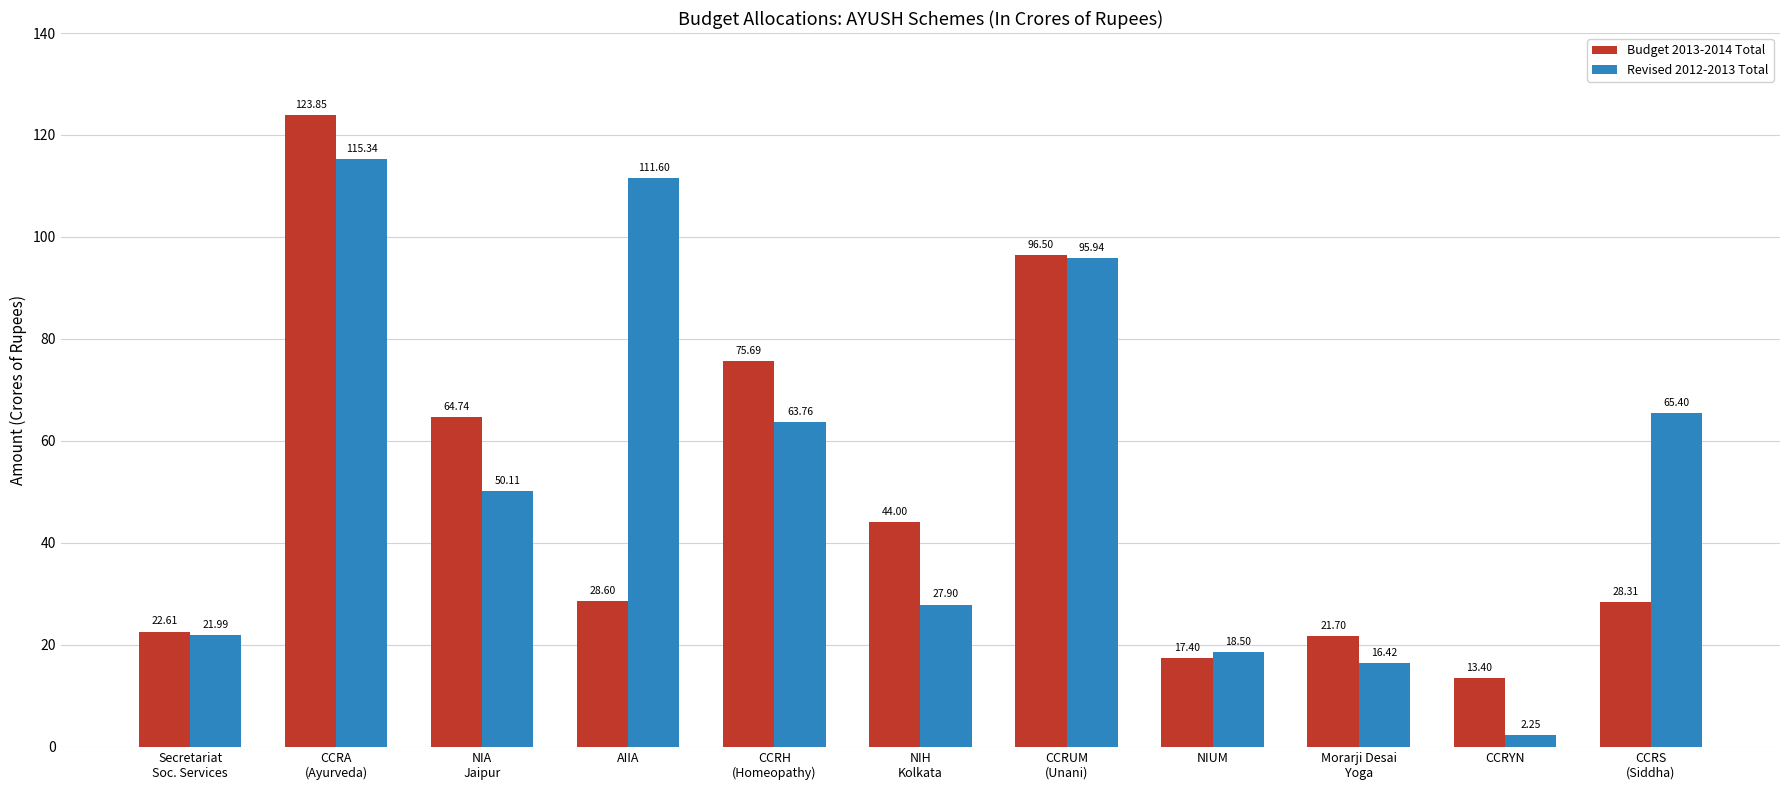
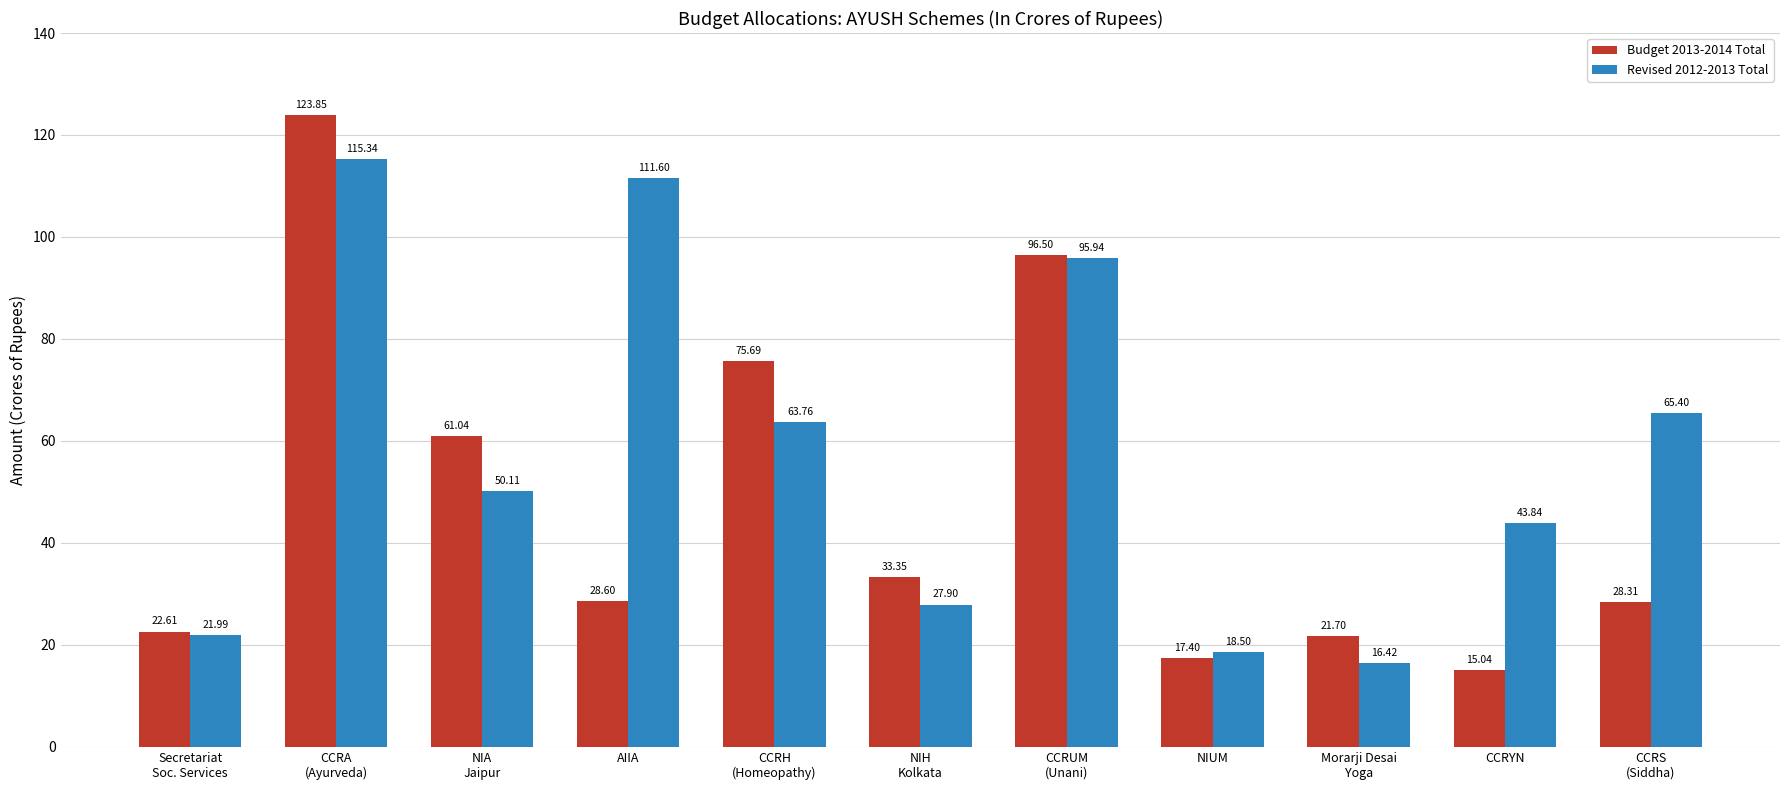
  {
    "Budget 2013-2014 Total": {
      "Secretariat Soc. Services": 22.61,
      "CCRA (Ayurveda)": 123.85,
-     "NIA Jaipur": 64.74,
+     "NIA Jaipur": 61.04,
      "AIIA": 28.60,
      "CCRH (Homeopathy)": 75.69,
-     "NIH Kolkata": 44.00,
+     "NIH Kolkata": 33.35,
      "CCRUM (Unani)": 96.50,
      "NIUM": 17.40,
      "Morarji Desai Yoga": 21.70,
-     "CCRYN": 13.40,
+     "CCRYN": 15.04,
      "CCRS (Siddha)": 28.31
    },
    "Revised 2012-2013 Total": {
      "Secretariat Soc. Services": 21.99,
      "CCRA (Ayurveda)": 115.34,
      "NIA Jaipur": 50.11,
      "AIIA": 111.60,
      "CCRH (Homeopathy)": 63.76,
      "NIH Kolkata": 27.90,
      "CCRUM (Unani)": 95.94,
      "NIUM": 18.50,
      "Morarji Desai Yoga": 16.42,
-     "CCRYN": 2.25,
+     "CCRYN": 43.84,
      "CCRS (Siddha)": 65.40
    }
  }
